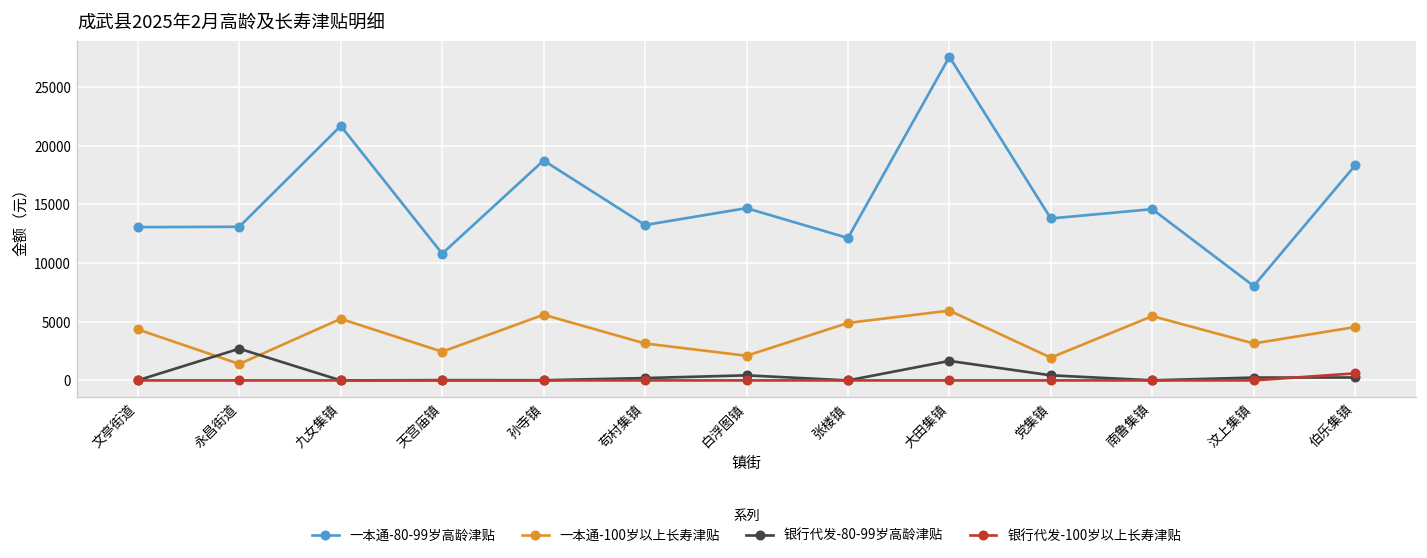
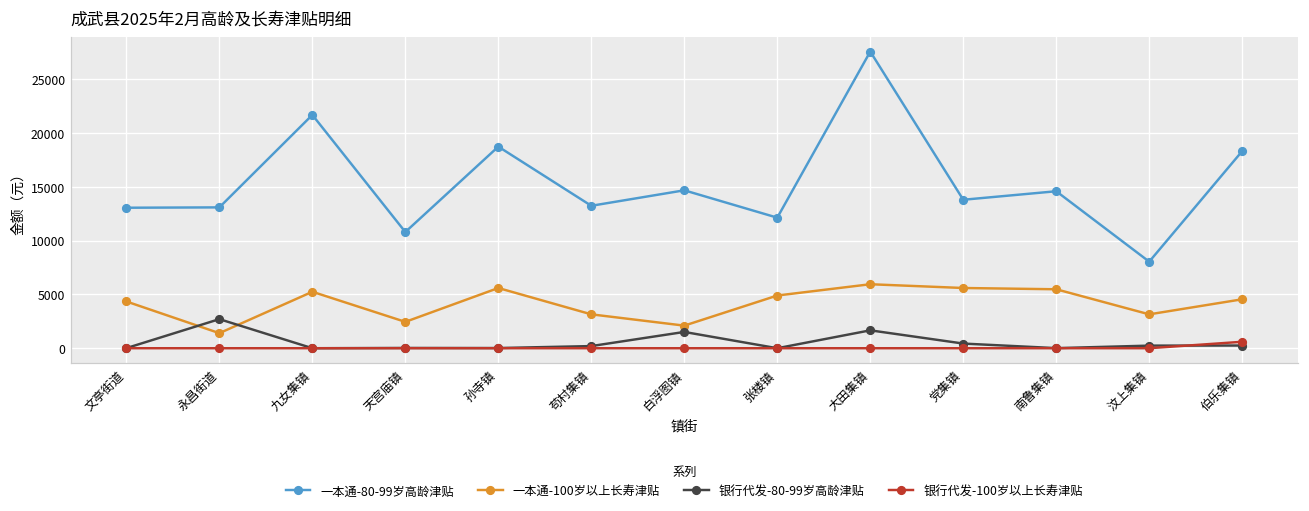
  {
    "一本通-80-99岁高龄津贴": {
      "文亭街道": 13000,
      "永昌街道": 13000,
      "九女集镇": 22000,
      "天宫庙镇": 11000,
      "孙寺镇": 19000,
      "苟村集镇": 13000,
      "白浮图镇": 15000,
      "张楼镇": 12000,
      "大田集镇": 28000,
      "党集镇": 14000,
      "南鲁集镇": 15000,
      "汶上集镇": 8000,
      "伯乐集镇": 18000
    },
    "一本通-100岁以上长寿津贴": {
      "文亭街道": 4000,
      "永昌街道": 1000,
      "九女集镇": 5000,
      "天宫庙镇": 2000,
      "孙寺镇": 6000,
      "苟村集镇": 3000,
      "白浮图镇": 2000,
      "张楼镇": 5000,
      "大田集镇": 6000,
-     "党集镇": 2000,
+     "党集镇": 6000,
      "南鲁集镇": 5000,
      "汶上集镇": 3000,
      "伯乐集镇": 5000
    },
    "银行代发-80-99岁高龄津贴": {
      "永昌街道": 3000,
-     "白浮图镇": 0,
+     "白浮图镇": 2000,
      "大田集镇": 2000,
      "党集镇": 0,
      "伯乐集镇": 0
    },
    "银行代发-100岁以上长寿津贴": {
      "永昌街道": 0,
      "白浮图镇": 0,
      "大田集镇": 0,
      "党集镇": 0,
      "伯乐集镇": 1000
    }
  }
